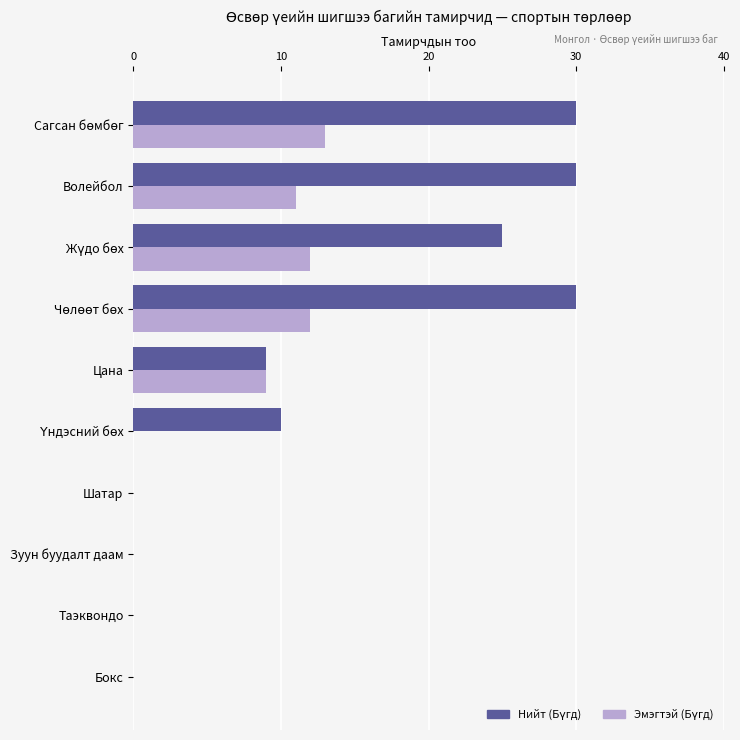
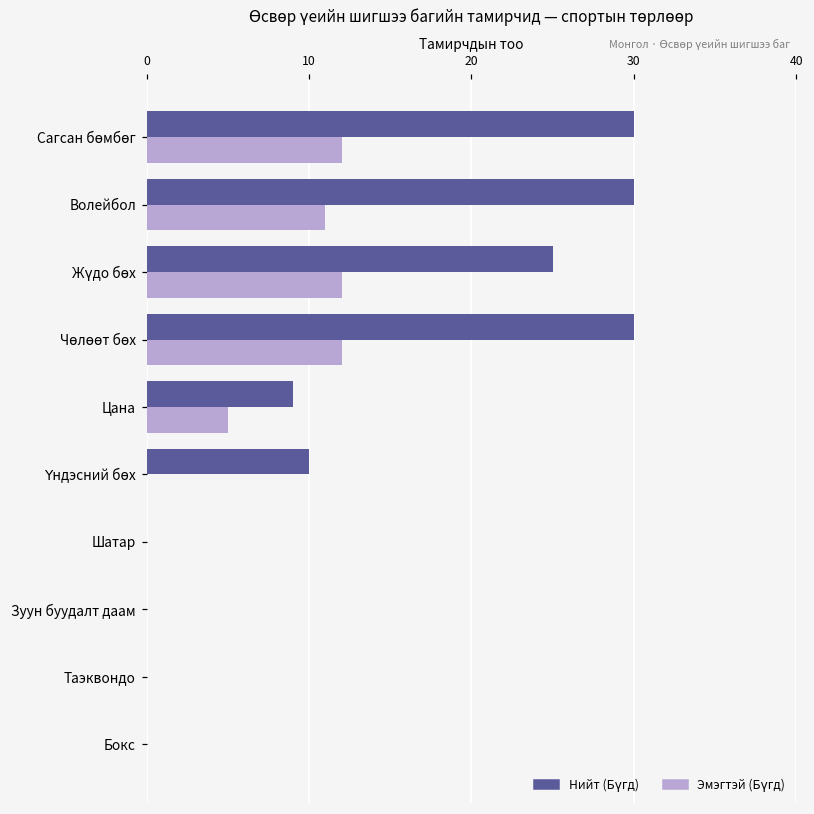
  {
    "Нийт (Бүгд)": {
      "Сагсан бөмбөг": 30,
      "Волейбол": 30,
      "Жүдо бөх": 25,
      "Чөлөөт бөх": 30,
      "Цана": 9,
      "Үндэсний бөх": 10,
      "Шатар": 0,
      "Зуун буудалт даам": 0,
      "Таэквондо": 0,
      "Бокс": 0
    },
    "Эмэгтэй (Бүгд)": {
-     "Сагсан бөмбөг": 13,
+     "Сагсан бөмбөг": 12,
      "Волейбол": 11,
      "Жүдо бөх": 12,
      "Чөлөөт бөх": 12,
-     "Цана": 9,
+     "Цана": 5,
      "Үндэсний бөх": 0,
      "Шатар": 0,
      "Зуун буудалт даам": 0,
      "Таэквондо": 0,
      "Бокс": 0
    }
  }
